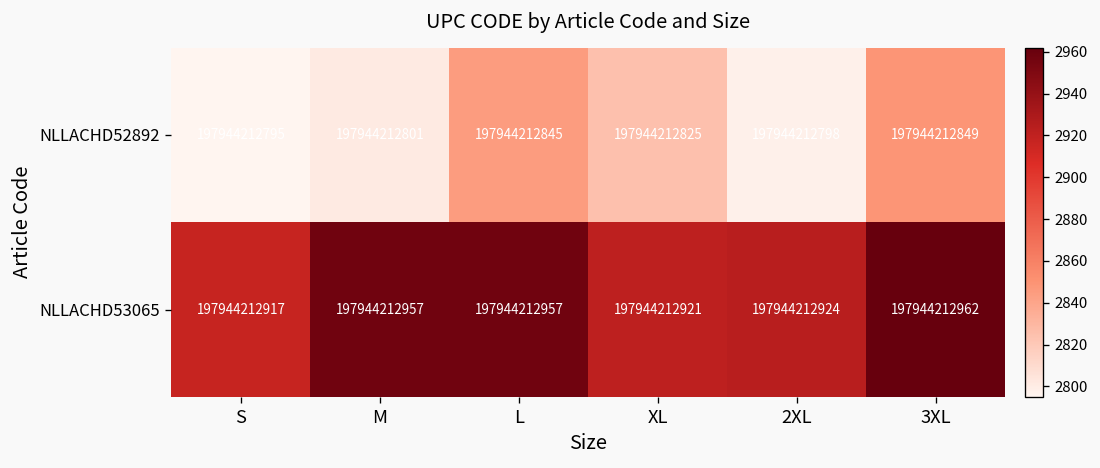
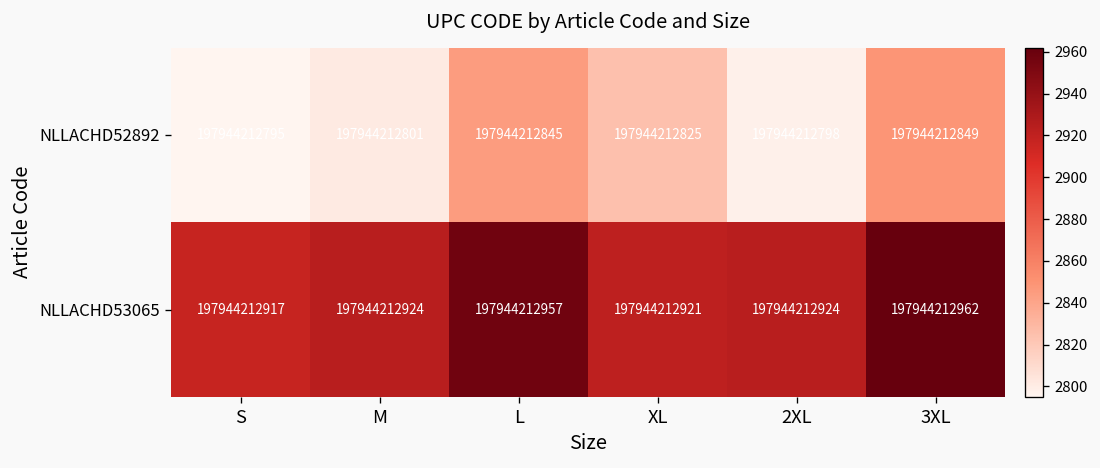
  {
    "NLLACHD52892": {
      "L": 197944212845,
      "XL": 197944212825,
      "3XL": 197944212849
    },
    "NLLACHD53065": {
      "S": 197944212917,
-     "M": 197944212957,
+     "M": 197944212924,
      "L": 197944212957,
      "XL": 197944212921,
      "2XL": 197944212924,
      "3XL": 197944212962
    }
  }
